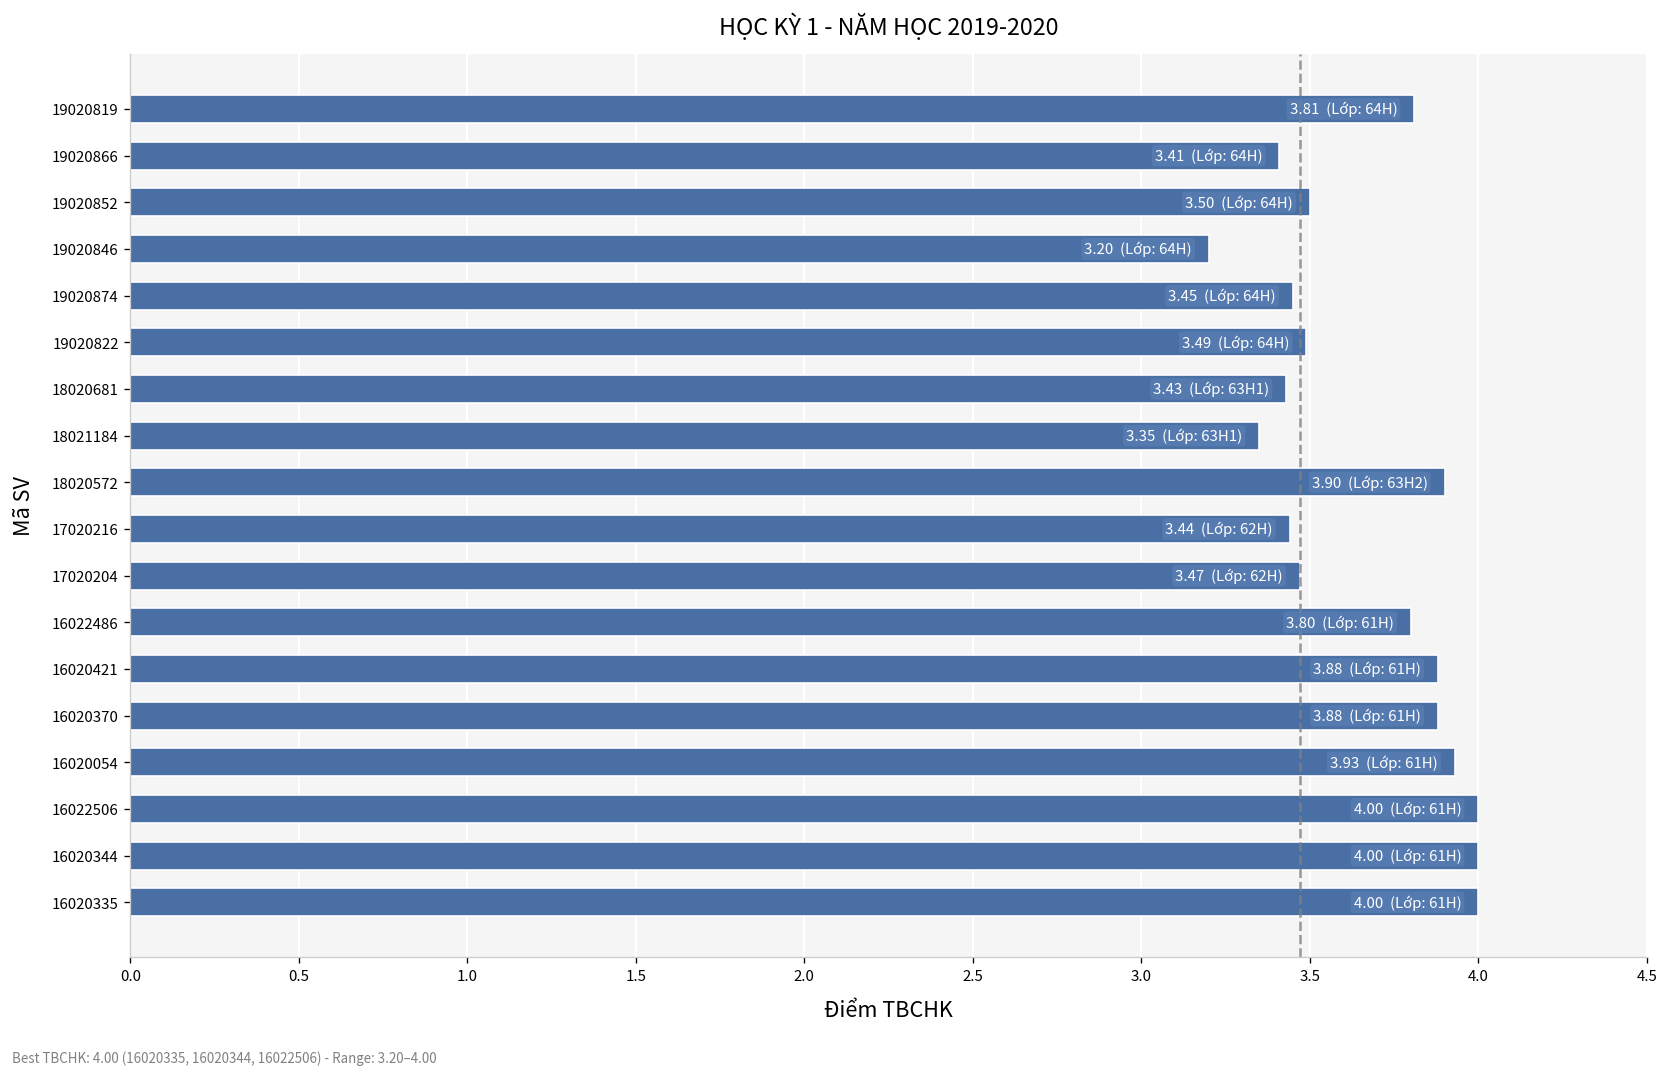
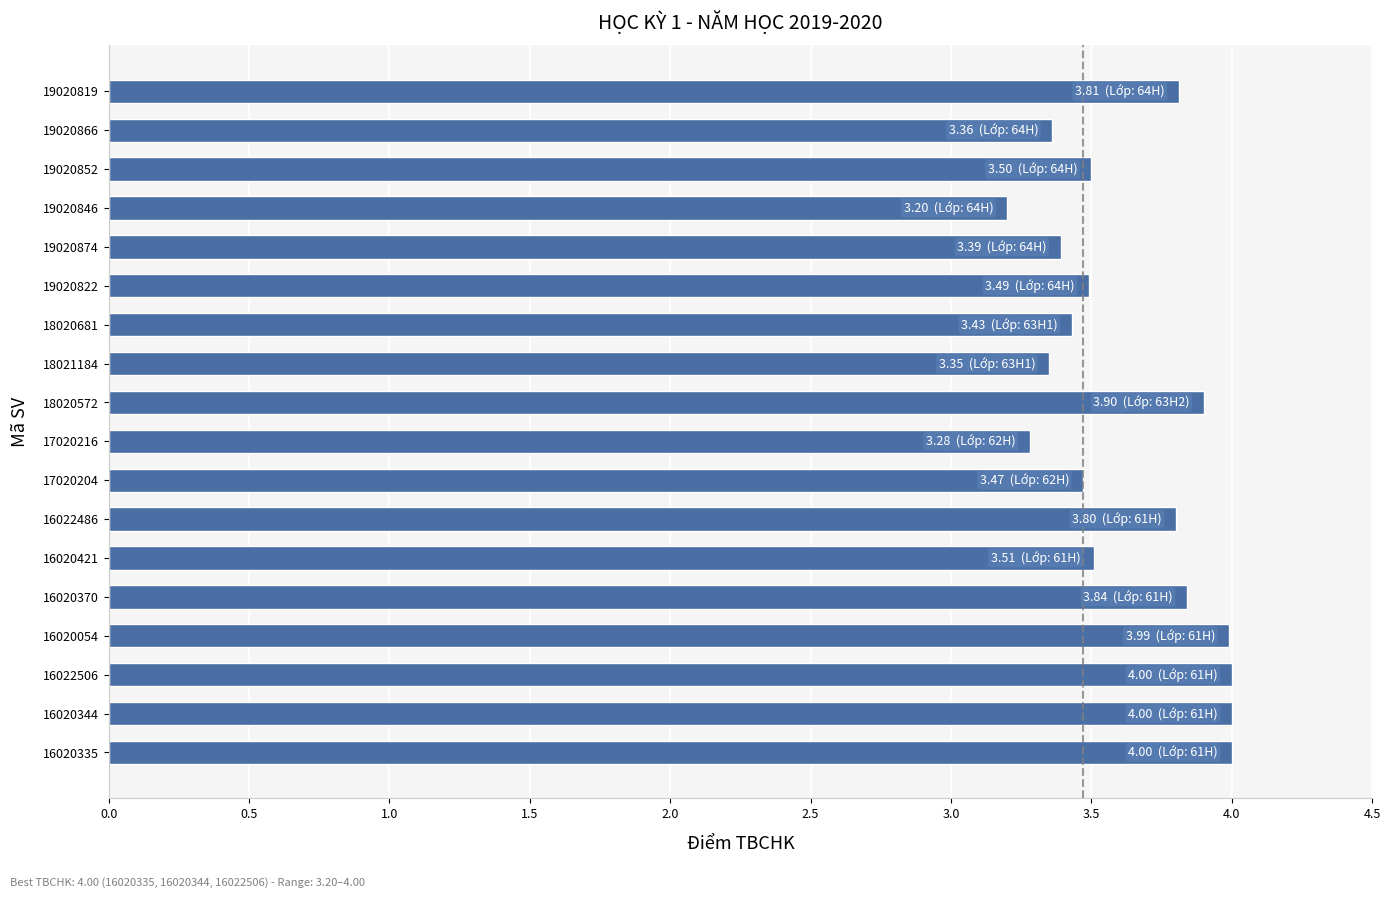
  {
-   "19020866": 3.41,
-   "19020874": 3.45,
-   "17020216": 3.44,
-   "16020421": 3.88,
-   "16020370": 3.88,
-   "16020054": 3.93
+   "19020866": 3.36,
+   "19020874": 3.39,
+   "17020216": 3.28,
+   "16020421": 3.51,
+   "16020370": 3.84,
+   "16020054": 3.99
  }
